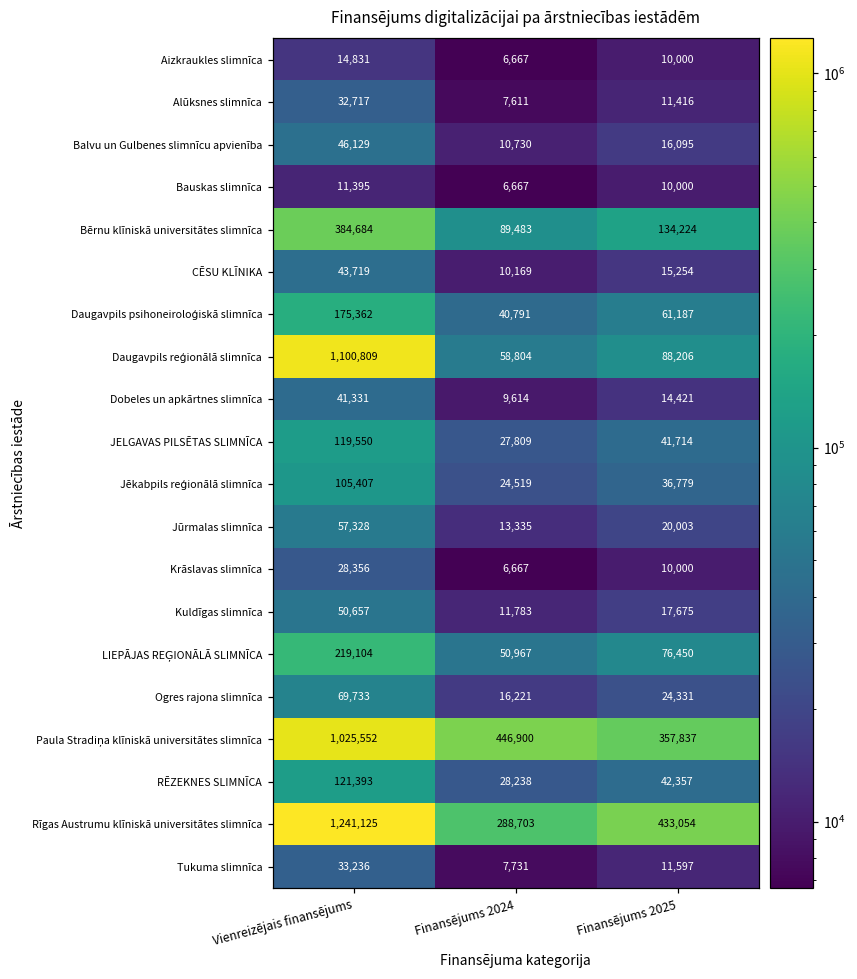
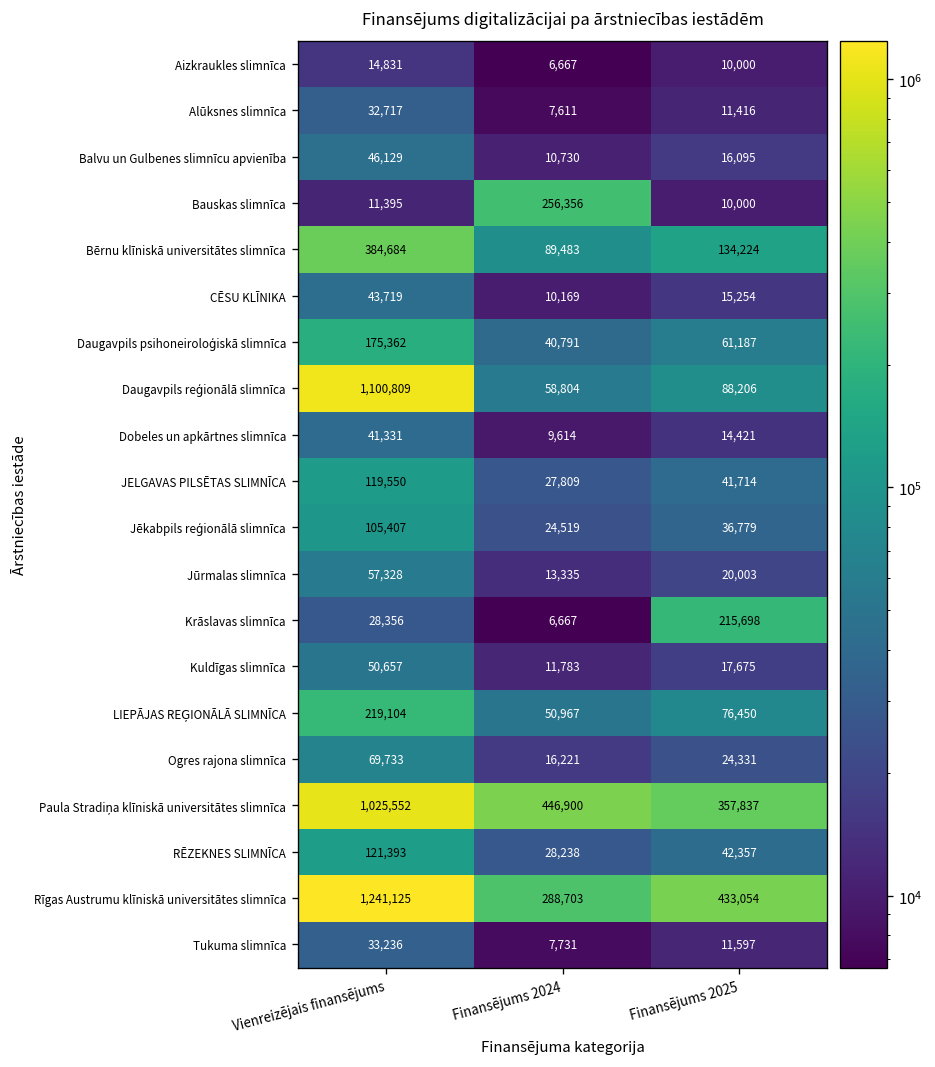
  {
    "Aizkraukles slimnīca": {
      "Vienreizējais finansējums": "14,831",
      "Finansējums 2024": "6,667",
      "Finansējums 2025": "10,000"
    },
    "Alūksnes slimnīca": {
      "Vienreizējais finansējums": "32,717",
      "Finansējums 2024": "7,611",
      "Finansējums 2025": "11,416"
    },
    "Balvu un Gulbenes slimnīcu apvienība": {
      "Vienreizējais finansējums": "46,129",
      "Finansējums 2024": "10,730",
      "Finansējums 2025": "16,095"
    },
    "Bauskas slimnīca": {
      "Vienreizējais finansējums": "11,395",
-     "Finansējums 2024": "6,667",
+     "Finansējums 2024": "256,356",
      "Finansējums 2025": "10,000"
    },
    "Bērnu klīniskā universitātes slimnīca": {
      "Vienreizējais finansējums": "384,684",
      "Finansējums 2024": "89,483",
      "Finansējums 2025": "134,224"
    },
    "CĒSU KLĪNIKA": {
      "Vienreizējais finansējums": "43,719",
      "Finansējums 2024": "10,169",
      "Finansējums 2025": "15,254"
    },
    "Daugavpils psihoneiroloģiskā slimnīca": {
      "Vienreizējais finansējums": "175,362",
      "Finansējums 2024": "40,791",
      "Finansējums 2025": "61,187"
    },
    "Daugavpils reģionālā slimnīca": {
      "Vienreizējais finansējums": "1,100,809",
      "Finansējums 2024": "58,804",
      "Finansējums 2025": "88,206"
    },
    "Dobeles un apkārtnes slimnīca": {
      "Vienreizējais finansējums": "41,331",
      "Finansējums 2024": "9,614",
      "Finansējums 2025": "14,421"
    },
    "JELGAVAS PILSĒTAS SLIMNĪCA": {
      "Vienreizējais finansējums": "119,550",
      "Finansējums 2024": "27,809",
      "Finansējums 2025": "41,714"
    },
    "Jēkabpils reģionālā slimnīca": {
      "Vienreizējais finansējums": "105,407",
      "Finansējums 2024": "24,519",
      "Finansējums 2025": "36,779"
    },
    "Jūrmalas slimnīca": {
      "Vienreizējais finansējums": "57,328",
      "Finansējums 2024": "13,335",
      "Finansējums 2025": "20,003"
    },
    "Krāslavas slimnīca": {
      "Vienreizējais finansējums": "28,356",
      "Finansējums 2024": "6,667",
-     "Finansējums 2025": "10,000"
+     "Finansējums 2025": "215,698"
    },
    "Kuldīgas slimnīca": {
      "Vienreizējais finansējums": "50,657",
      "Finansējums 2024": "11,783",
      "Finansējums 2025": "17,675"
    },
    "LIEPĀJAS REĢIONĀLĀ SLIMNĪCA": {
      "Vienreizējais finansējums": "219,104",
      "Finansējums 2024": "50,967",
      "Finansējums 2025": "76,450"
    },
    "Ogres rajona slimnīca": {
      "Vienreizējais finansējums": "69,733",
      "Finansējums 2024": "16,221",
      "Finansējums 2025": "24,331"
    },
    "Paula Stradiņa klīniskā universitātes slimnīca": {
      "Vienreizējais finansējums": "1,025,552",
      "Finansējums 2024": "446,900",
      "Finansējums 2025": "357,837"
    },
    "RĒZEKNES SLIMNĪCA": {
      "Vienreizējais finansējums": "121,393",
      "Finansējums 2024": "28,238",
      "Finansējums 2025": "42,357"
    },
    "Rīgas Austrumu klīniskā universitātes slimnīca": {
      "Vienreizējais finansējums": "1,241,125",
      "Finansējums 2024": "288,703",
      "Finansējums 2025": "433,054"
    },
    "Tukuma slimnīca": {
      "Vienreizējais finansējums": "33,236",
      "Finansējums 2024": "7,731",
      "Finansējums 2025": "11,597"
    }
  }
